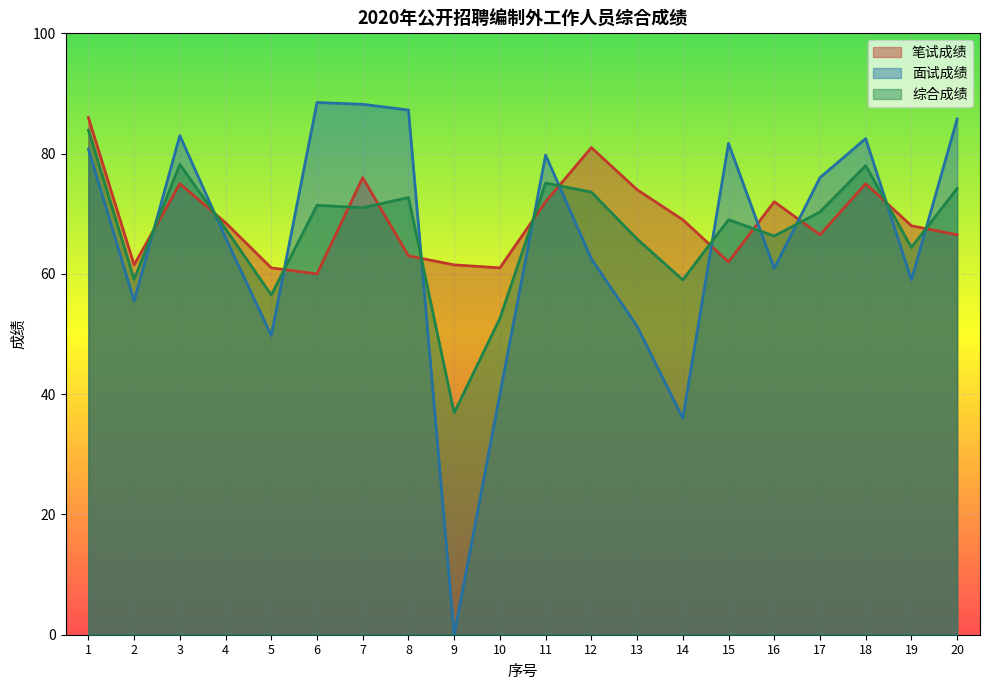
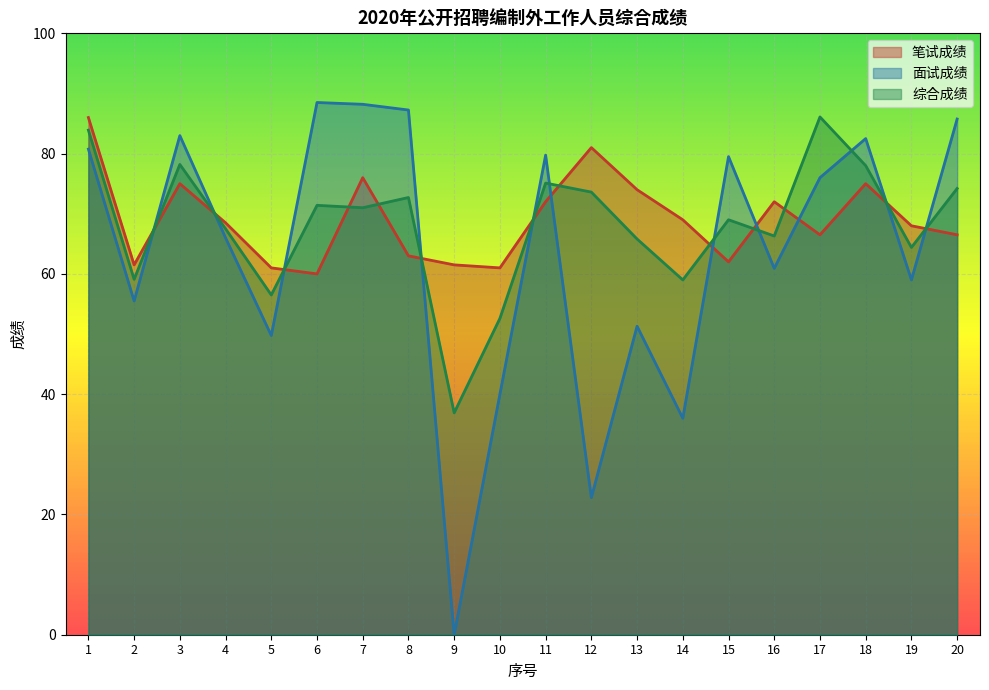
  {
    "笔试成绩": {
      "1": 86,
      "2": 62,
      "3": 75,
      "4": 69,
      "5": 61,
      "6": 60,
      "7": 76,
      "8": 63,
      "9": 62,
      "10": 61,
      "11": 72,
      "12": 81,
      "13": 74,
      "14": 69,
      "15": 62,
      "16": 72,
      "17": 67,
      "18": 75,
      "19": 68,
      "20": 67
    },
    "面试成绩": {
      "1": 81,
      "2": 56,
      "3": 83,
      "4": 66,
      "5": 50,
      "6": 89,
      "7": 88,
      "8": 87,
      "9": 0,
      "10": 40,
      "11": 80,
-     "12": 63,
+     "12": 23,
      "13": 51,
      "14": 36,
-     "15": 82,
+     "15": 80,
      "16": 61,
      "17": 76,
      "18": 83,
      "19": 59,
      "20": 86
    },
    "综合成绩": {
      "1": 84,
      "2": 59,
      "3": 78,
      "4": 68,
      "5": 57,
      "6": 71,
      "7": 71,
      "8": 73,
      "9": 37,
      "10": 53,
      "11": 75,
      "12": 74,
      "13": 66,
      "14": 59,
      "15": 69,
      "16": 66,
-     "17": 70,
+     "17": 86,
      "18": 78,
      "19": 64,
      "20": 74
    }
  }
